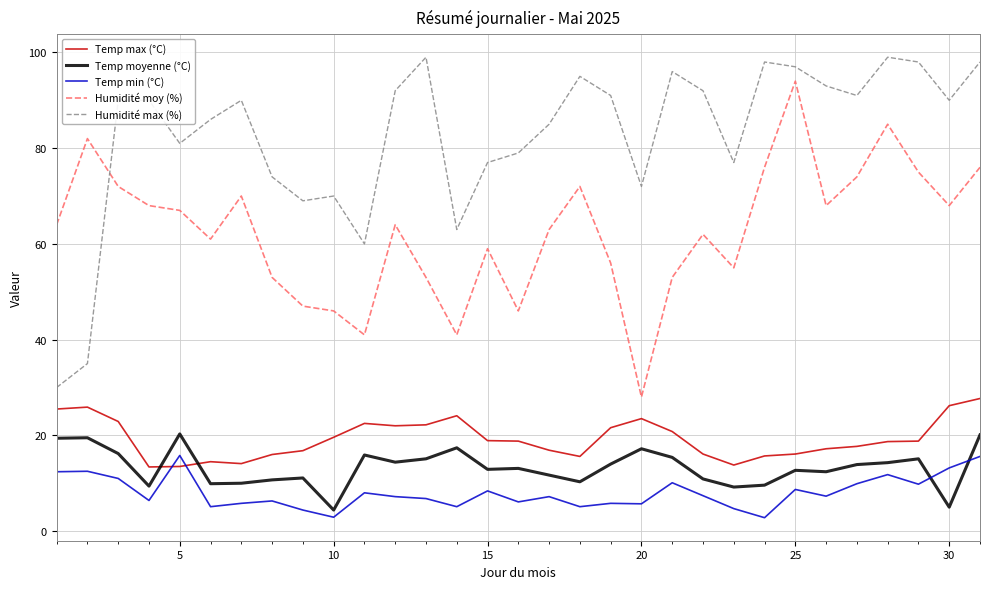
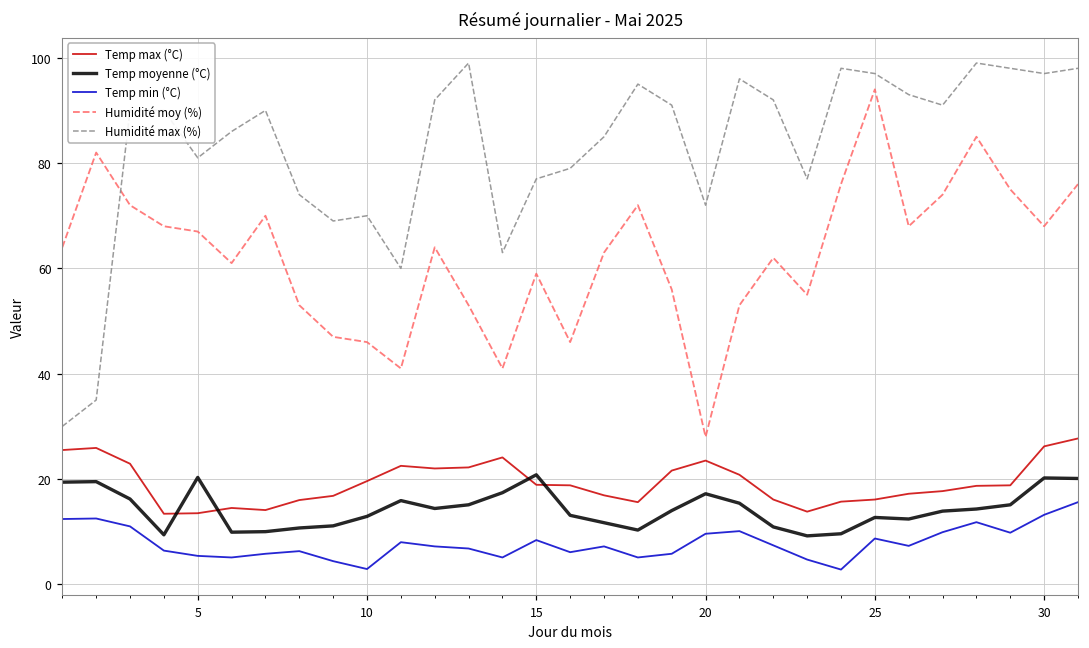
  {
    "Temp max (°C)": {
      "5": 14,
      "10": 20,
      "15": 19,
      "20": 24,
      "25": 16,
      "30": 26
    },
    "Temp moyenne (°C)": {
      "5": 20,
-     "10": 4,
-     "15": 13,
+     "10": 13,
+     "15": 21,
      "20": 17,
      "25": 13,
-     "30": 5
+     "30": 20
    },
    "Temp min (°C)": {
-     "5": 16,
+     "5": 5,
      "10": 3,
      "15": 8,
-     "20": 6,
+     "20": 10,
      "25": 9,
      "30": 13
    },
    "Humidité moy (%)": {
      "5": 67,
      "10": 46,
      "15": 59,
      "20": 28,
      "25": 94,
      "30": 68
    },
    "Humidité max (%)": {
      "5": 81,
      "10": 70,
      "15": 77,
      "20": 72,
      "25": 97,
-     "30": 90
+     "30": 97
    }
  }
